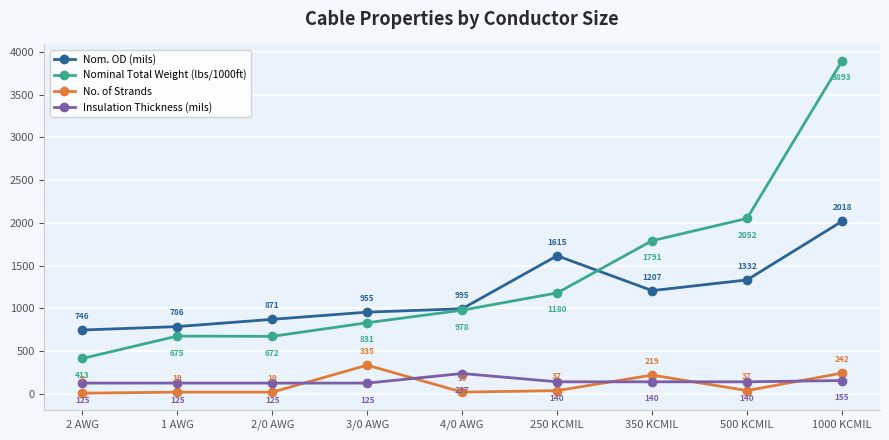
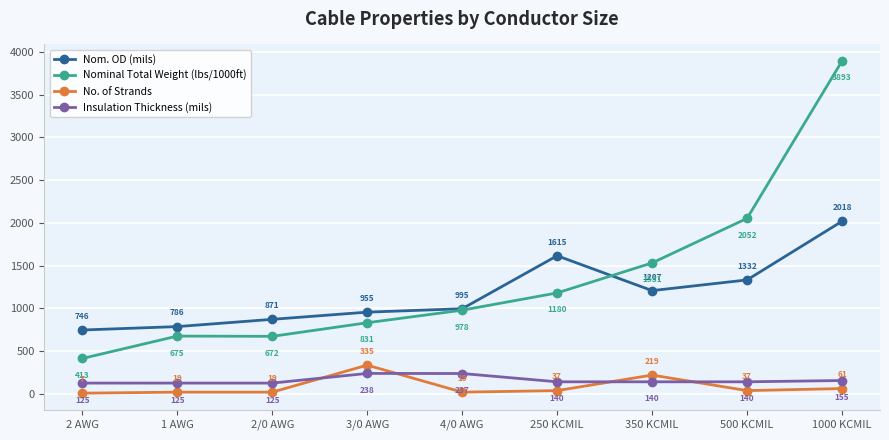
  {
    "Nom. OD (mils)": {
      "2 AWG": 746,
      "1 AWG": 786,
      "2/0 AWG": 871,
      "3/0 AWG": 955,
      "250 KCMIL": 1615,
      "350 KCMIL": 1207,
      "500 KCMIL": 1332,
      "1000 KCMIL": 2018
    },
    "Nominal Total Weight (lbs/1000ft)": {
      "1 AWG": 675,
      "2/0 AWG": 672,
      "3/0 AWG": 831,
      "250 KCMIL": 1180,
-     "350 KCMIL": 1791,
+     "350 KCMIL": 1531,
      "500 KCMIL": 2052,
      "1000 KCMIL": 3893
    },
    "No. of Strands": {
      "3/0 AWG": 335,
      "350 KCMIL": 219,
-     "1000 KCMIL": 242
+     "1000 KCMIL": 61
    },
    "Insulation Thickness (mils)": {
      "2 AWG": 125,
      "1 AWG": 125,
      "2/0 AWG": 125,
-     "3/0 AWG": 125,
+     "3/0 AWG": 238,
      "250 KCMIL": 140,
      "350 KCMIL": 140,
      "500 KCMIL": 140,
      "1000 KCMIL": 155
    }
  }
